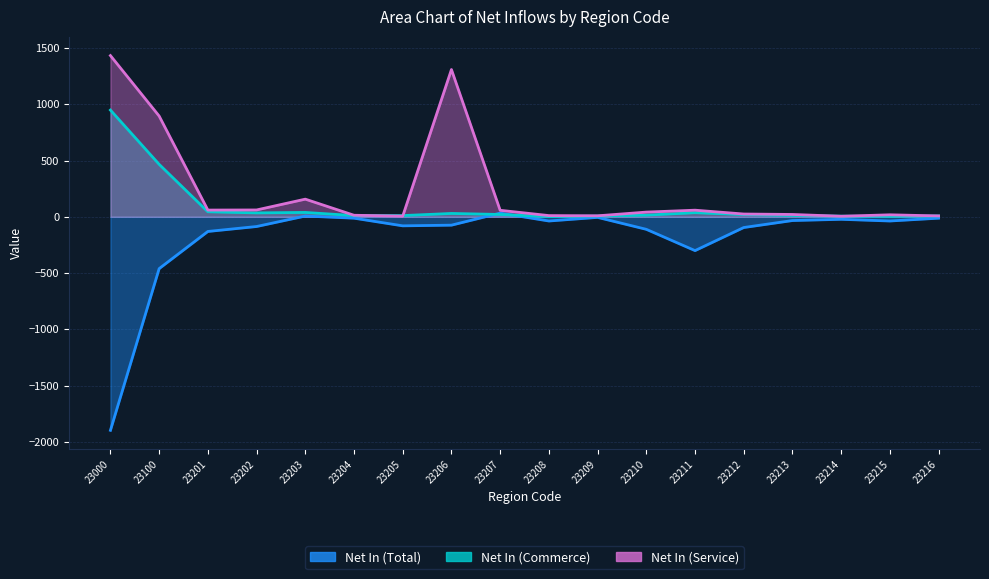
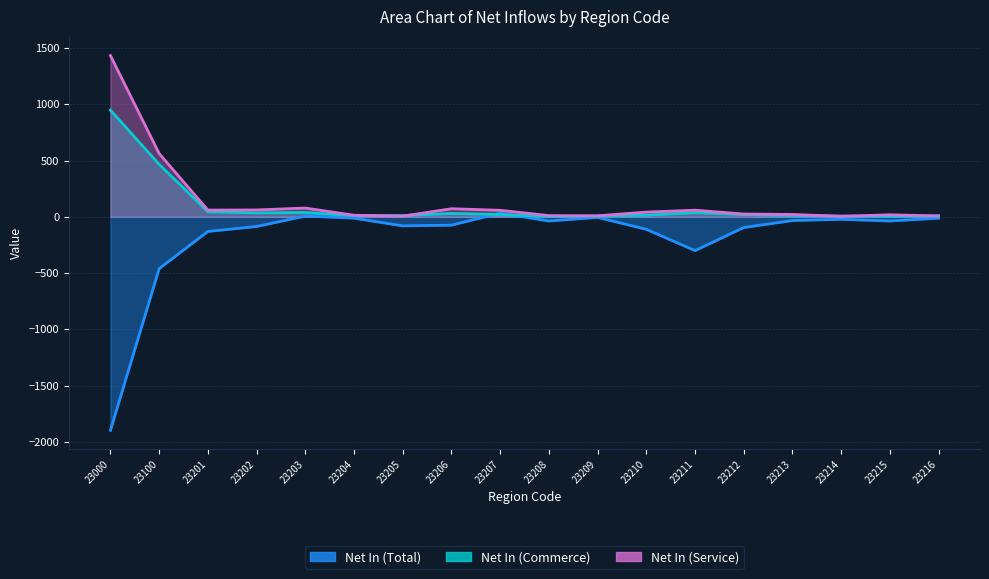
  {
    "Net In (Service)": {
      "23000": 1430,
-     "23100": 900,
+     "23100": 560,
      "23202": 60,
-     "23203": 160,
-     "23206": 1310,
+     "23203": 80,
+     "23206": 70,
      "23207": 60,
      "23210": 40
    }
  }
